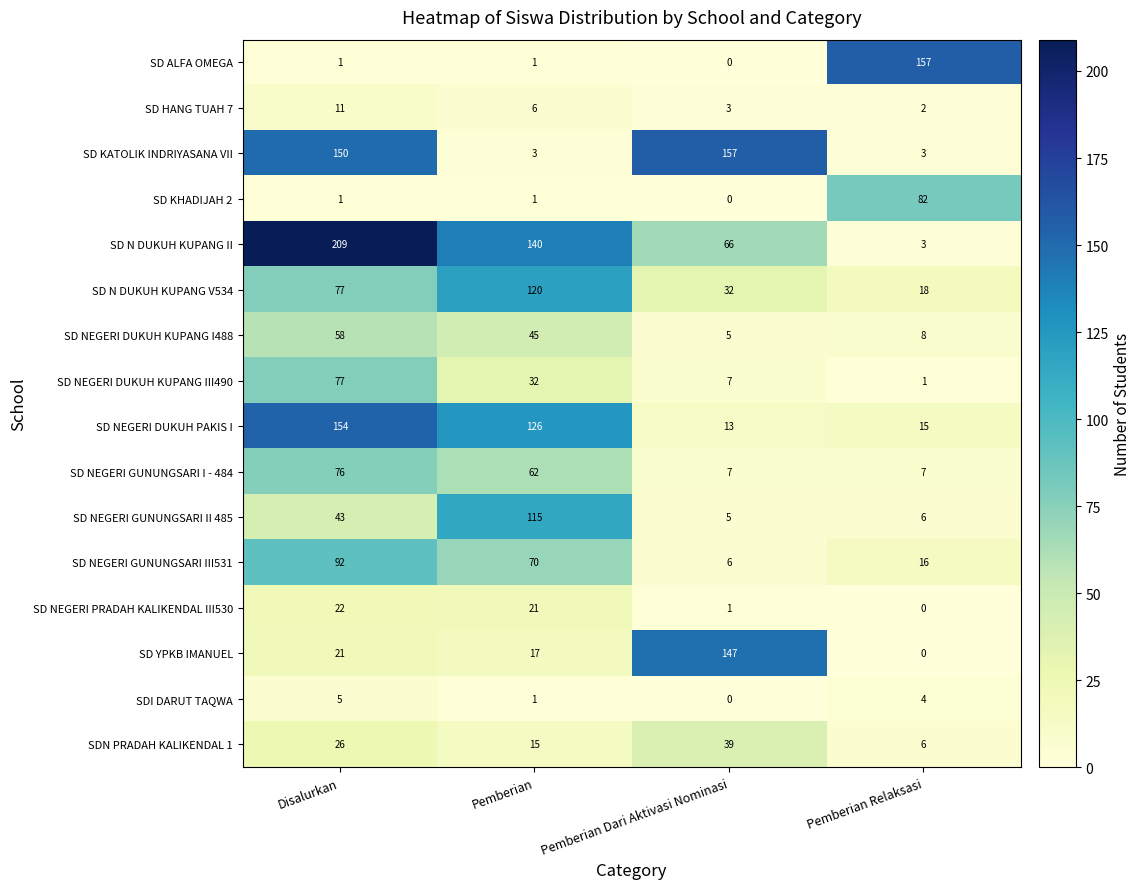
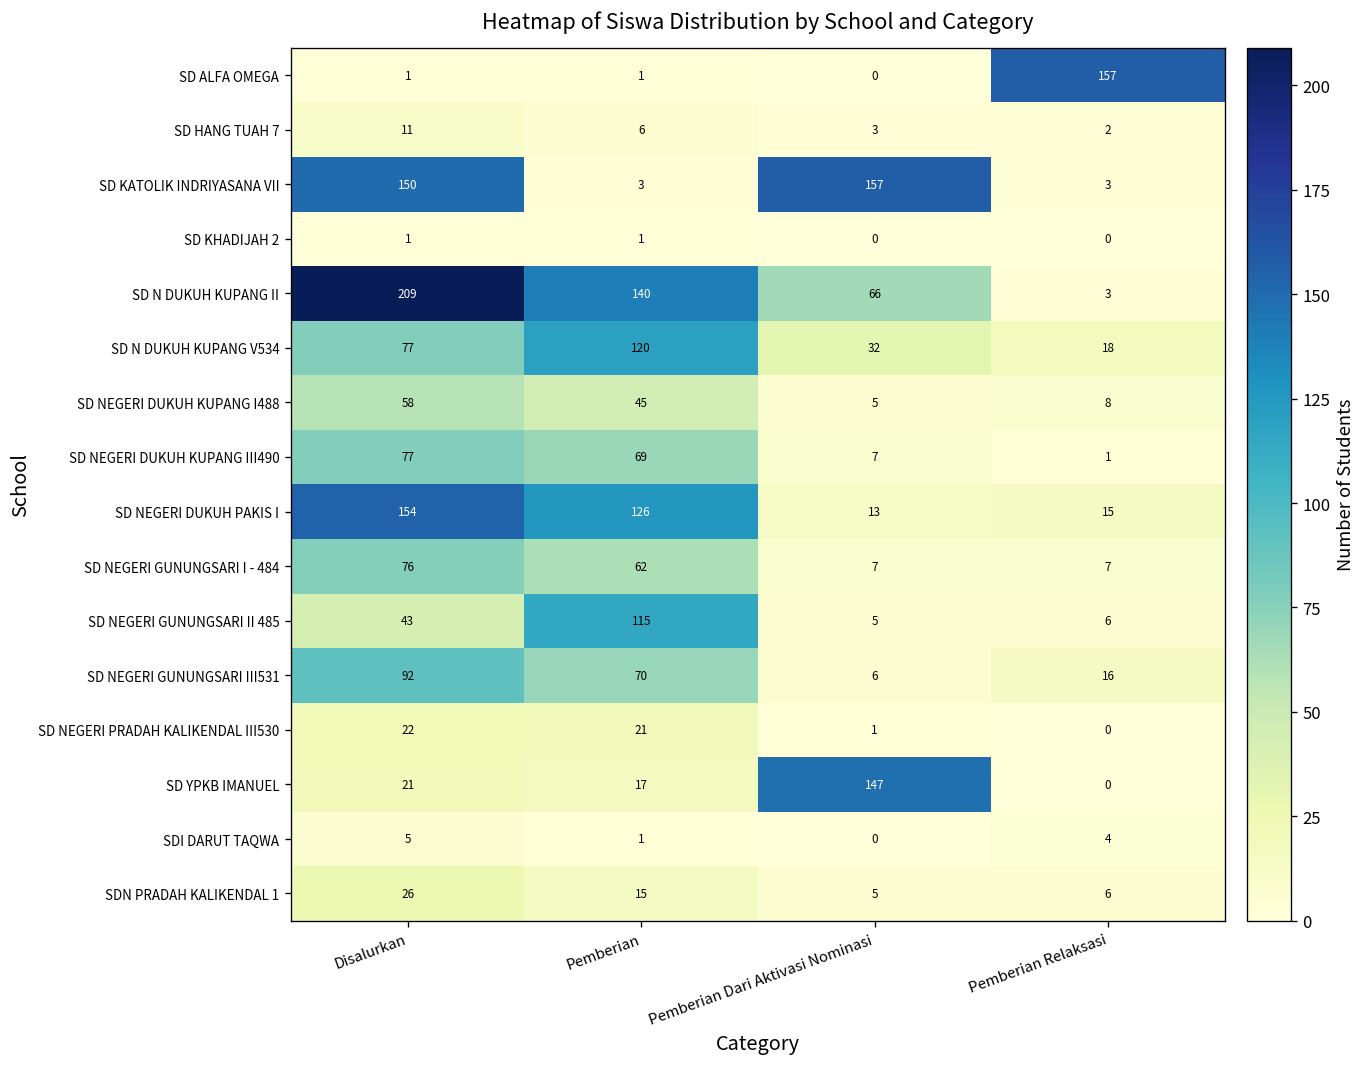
  {
    "SD ALFA OMEGA": {
      "Disalurkan": 1,
      "Pemberian": 1,
      "Pemberian Dari Aktivasi Nominasi": 0,
      "Pemberian Relaksasi": 157
    },
    "SD HANG TUAH 7": {
      "Disalurkan": 11,
      "Pemberian": 6,
      "Pemberian Dari Aktivasi Nominasi": 3,
      "Pemberian Relaksasi": 2
    },
    "SD KATOLIK INDRIYASANA VII": {
      "Disalurkan": 150,
      "Pemberian": 3,
      "Pemberian Dari Aktivasi Nominasi": 157,
      "Pemberian Relaksasi": 3
    },
    "SD KHADIJAH 2": {
      "Disalurkan": 1,
      "Pemberian": 1,
      "Pemberian Dari Aktivasi Nominasi": 0,
-     "Pemberian Relaksasi": 82
+     "Pemberian Relaksasi": 0
    },
    "SD N DUKUH KUPANG II": {
      "Disalurkan": 209,
      "Pemberian": 140,
      "Pemberian Dari Aktivasi Nominasi": 66,
      "Pemberian Relaksasi": 3
    },
    "SD N DUKUH KUPANG V534": {
      "Disalurkan": 77,
      "Pemberian": 120,
      "Pemberian Dari Aktivasi Nominasi": 32,
      "Pemberian Relaksasi": 18
    },
    "SD NEGERI DUKUH KUPANG I488": {
      "Disalurkan": 58,
      "Pemberian": 45,
      "Pemberian Dari Aktivasi Nominasi": 5,
      "Pemberian Relaksasi": 8
    },
    "SD NEGERI DUKUH KUPANG III490": {
      "Disalurkan": 77,
-     "Pemberian": 32,
+     "Pemberian": 69,
      "Pemberian Dari Aktivasi Nominasi": 7,
      "Pemberian Relaksasi": 1
    },
    "SD NEGERI DUKUH PAKIS I": {
      "Disalurkan": 154,
      "Pemberian": 126,
      "Pemberian Dari Aktivasi Nominasi": 13,
      "Pemberian Relaksasi": 15
    },
    "SD NEGERI GUNUNGSARI I - 484": {
      "Disalurkan": 76,
      "Pemberian": 62,
      "Pemberian Dari Aktivasi Nominasi": 7,
      "Pemberian Relaksasi": 7
    },
    "SD NEGERI GUNUNGSARI II 485": {
      "Disalurkan": 43,
      "Pemberian": 115,
      "Pemberian Dari Aktivasi Nominasi": 5,
      "Pemberian Relaksasi": 6
    },
    "SD NEGERI GUNUNGSARI III531": {
      "Disalurkan": 92,
      "Pemberian": 70,
      "Pemberian Dari Aktivasi Nominasi": 6,
      "Pemberian Relaksasi": 16
    },
    "SD NEGERI PRADAH KALIKENDAL III530": {
      "Disalurkan": 22,
      "Pemberian": 21,
      "Pemberian Dari Aktivasi Nominasi": 1,
      "Pemberian Relaksasi": 0
    },
    "SD YPKB IMANUEL": {
      "Disalurkan": 21,
      "Pemberian": 17,
      "Pemberian Dari Aktivasi Nominasi": 147,
      "Pemberian Relaksasi": 0
    },
    "SDI DARUT TAQWA": {
      "Disalurkan": 5,
      "Pemberian": 1,
      "Pemberian Dari Aktivasi Nominasi": 0,
      "Pemberian Relaksasi": 4
    },
    "SDN PRADAH KALIKENDAL 1": {
      "Disalurkan": 26,
      "Pemberian": 15,
-     "Pemberian Dari Aktivasi Nominasi": 39,
+     "Pemberian Dari Aktivasi Nominasi": 5,
      "Pemberian Relaksasi": 6
    }
  }
